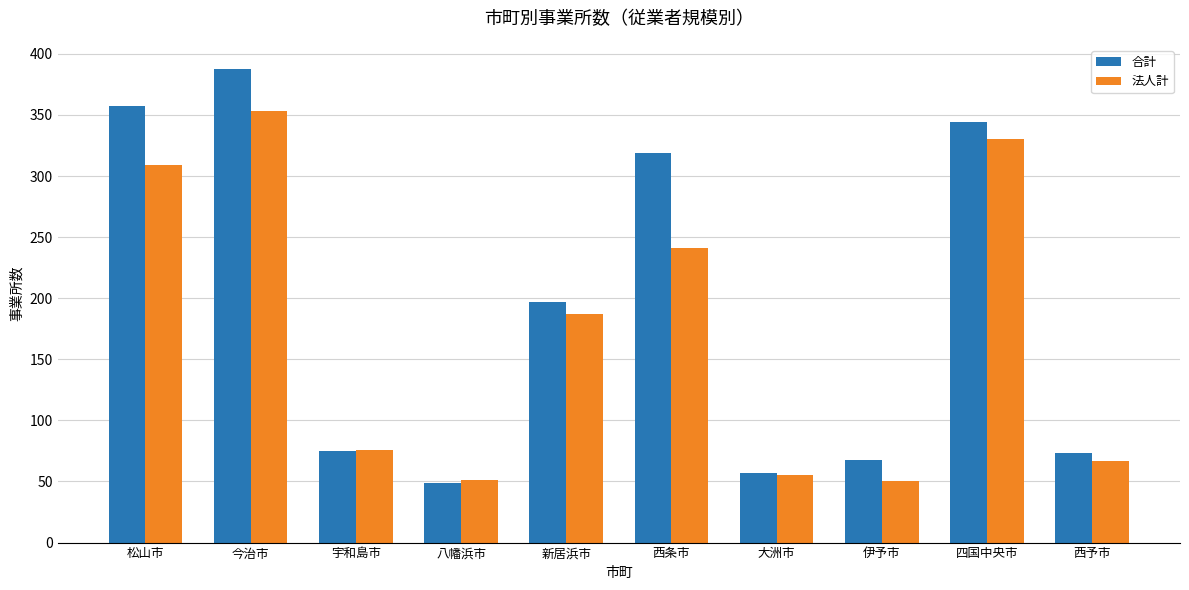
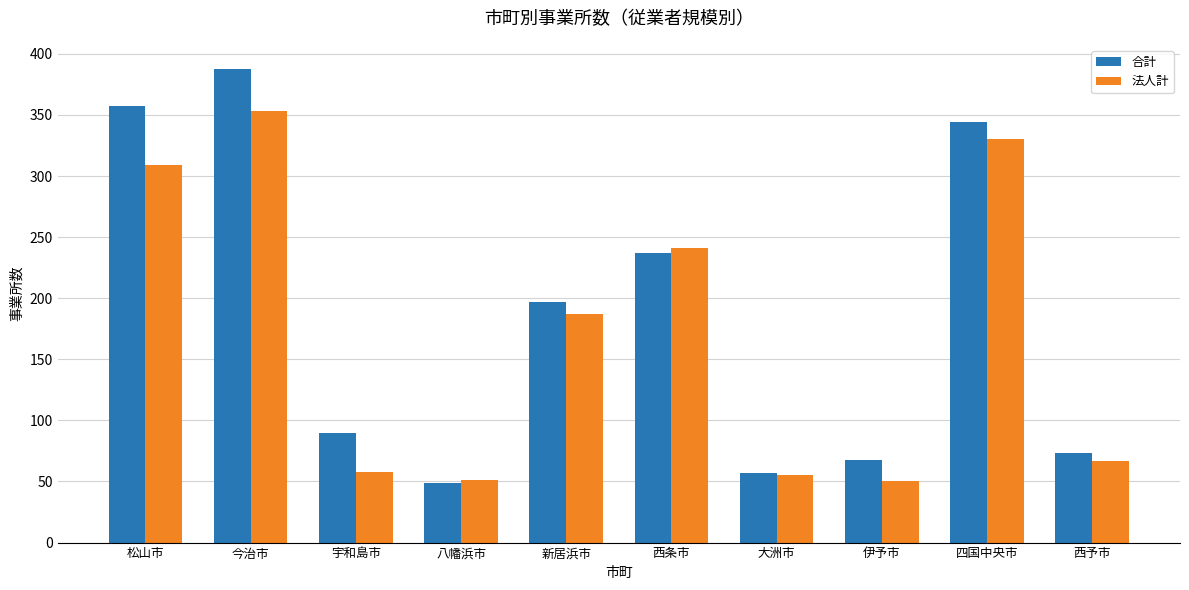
  {
    "合計": {
      "松山市": 357,
      "今治市": 388,
-     "宇和島市": 75,
+     "宇和島市": 90,
      "八幡浜市": 49,
      "新居浜市": 197,
-     "西条市": 319,
+     "西条市": 237,
      "大洲市": 57,
      "伊予市": 68,
      "四国中央市": 344,
      "西予市": 73
    },
    "法人計": {
      "松山市": 309,
      "今治市": 353,
-     "宇和島市": 76,
+     "宇和島市": 58,
      "八幡浜市": 51,
      "新居浜市": 187,
      "西条市": 241,
      "大洲市": 55,
      "伊予市": 50,
      "四国中央市": 330,
      "西予市": 67
    }
  }
